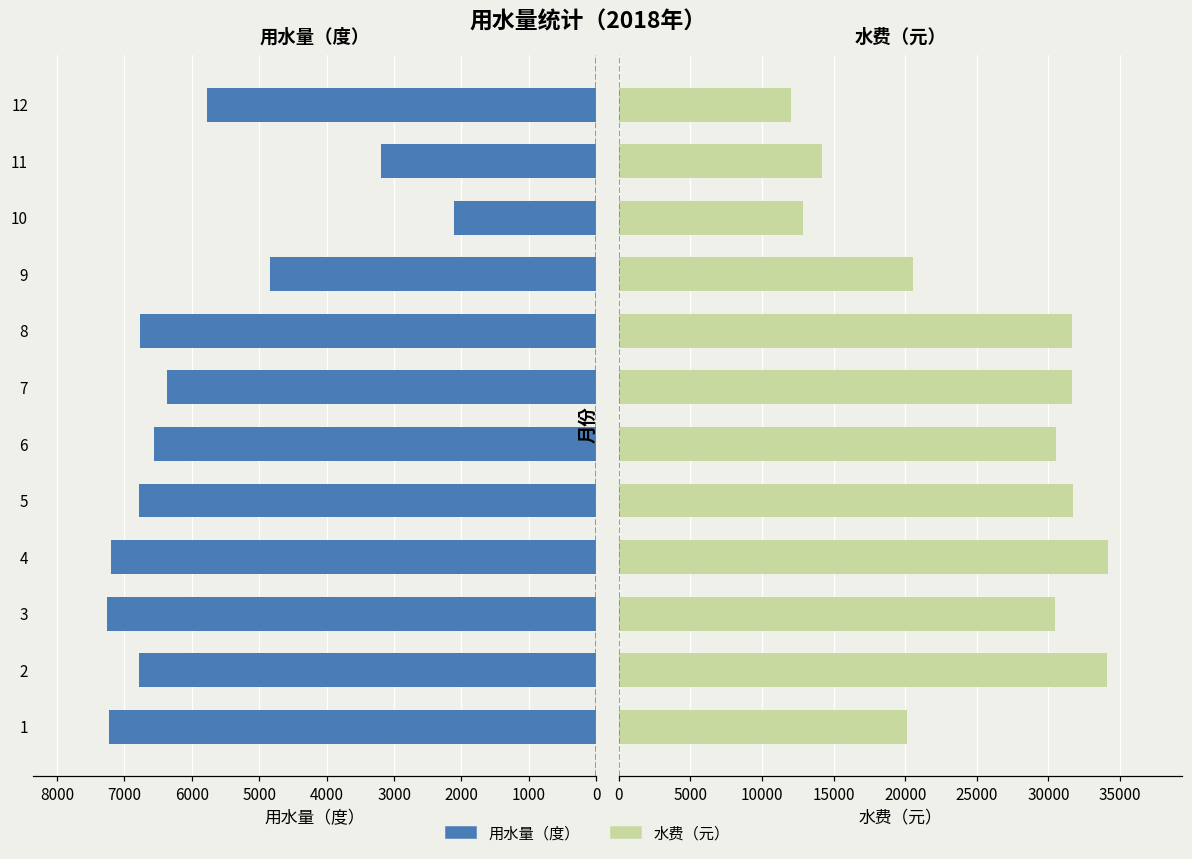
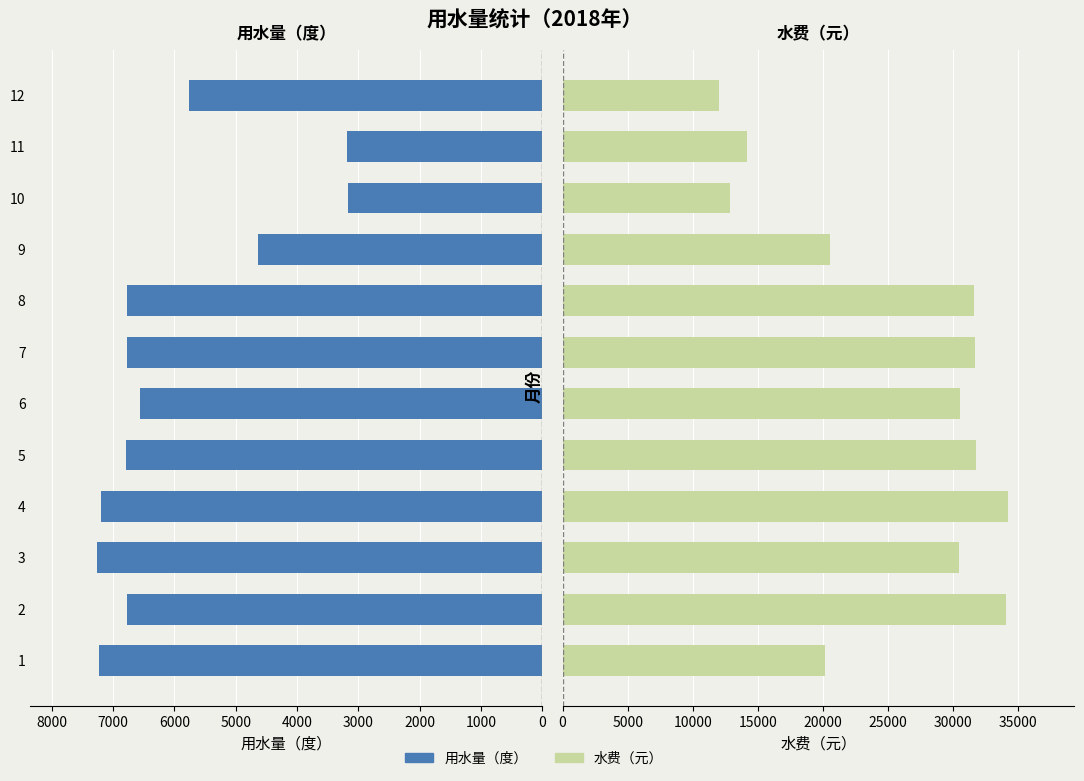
  {
    "用水量（度）": {
      "12": 5800,
      "11": 3200,
-     "10": 2100,
-     "9": 4800,
+     "10": 3200,
+     "9": 4600,
      "8": 6800,
-     "7": 6400,
+     "7": 6800,
      "6": 6600,
      "5": 6800,
      "4": 7200,
      "3": 7300,
      "2": 6800,
      "1": 7200
    }
  }
